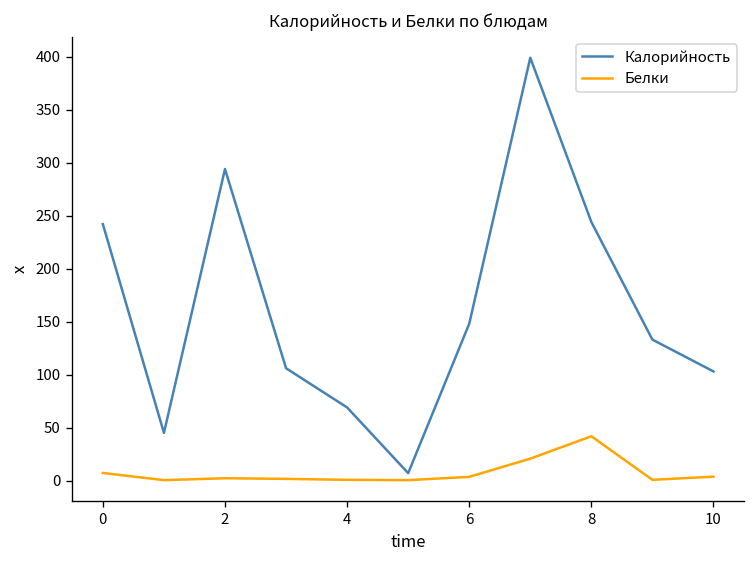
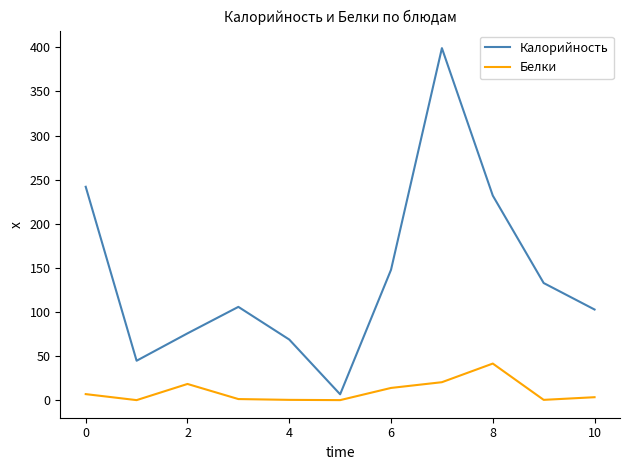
  {
    "Калорийность": {
      "0": 240,
-     "2": 290,
+     "2": 80,
      "4": 70,
      "6": 150,
-     "8": 240,
+     "8": 230,
      "10": 100
    },
    "Белки": {
      "0": 10,
-     "2": 0,
+     "2": 20,
      "4": 0,
-     "6": 0,
+     "6": 10,
      "8": 40,
      "10": 0
    }
  }
